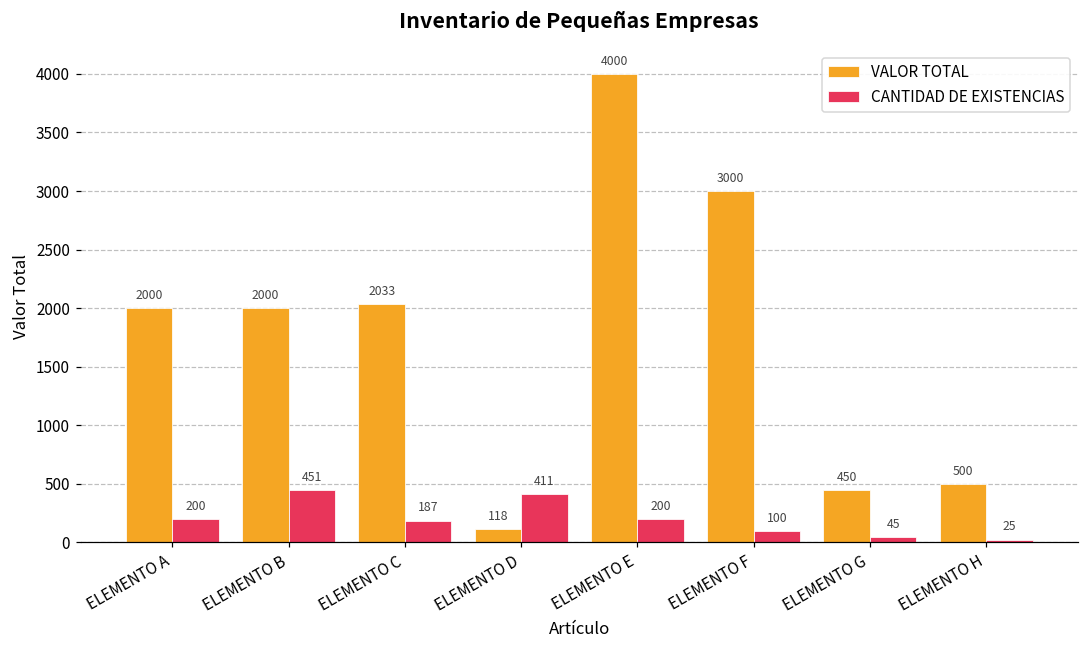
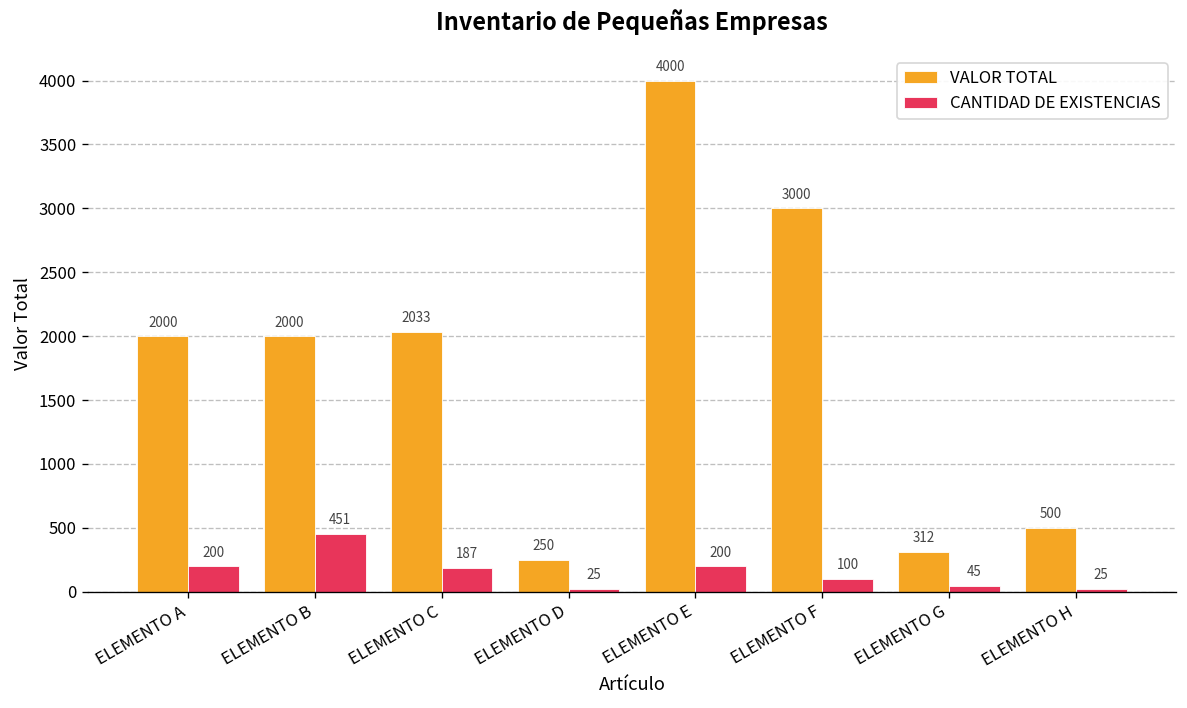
  {
    "VALOR TOTAL": {
      "ELEMENTO A": 2000,
      "ELEMENTO B": 2000,
      "ELEMENTO C": 2033,
-     "ELEMENTO D": 118,
+     "ELEMENTO D": 250,
      "ELEMENTO E": 4000,
      "ELEMENTO F": 3000,
-     "ELEMENTO G": 450,
+     "ELEMENTO G": 312,
      "ELEMENTO H": 500
    },
    "CANTIDAD DE EXISTENCIAS": {
      "ELEMENTO A": 200,
      "ELEMENTO B": 451,
      "ELEMENTO C": 187,
-     "ELEMENTO D": 411,
+     "ELEMENTO D": 25,
      "ELEMENTO E": 200,
      "ELEMENTO F": 100,
      "ELEMENTO G": 45,
      "ELEMENTO H": 25
    }
  }
